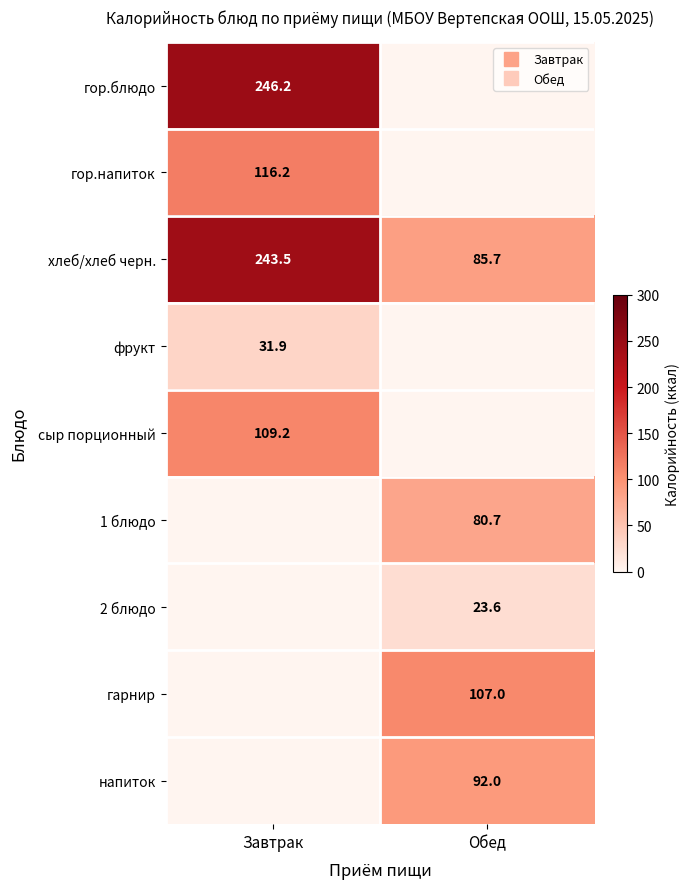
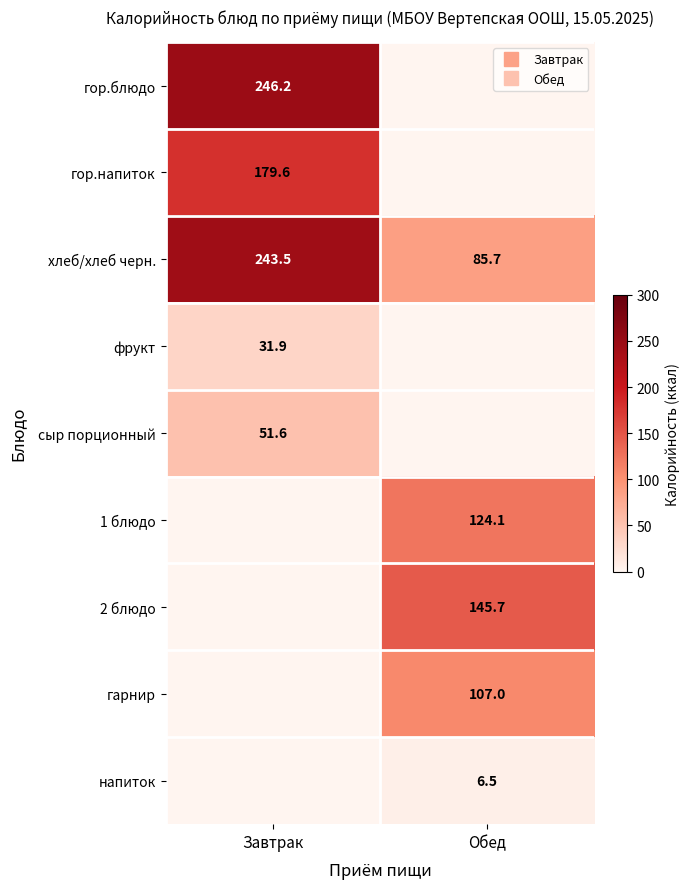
  {
    "гор.блюдо": {
      "Завтрак": 246.2
    },
    "гор.напиток": {
-     "Завтрак": 116.2
+     "Завтрак": 179.6
    },
    "хлеб/хлеб черн.": {
      "Завтрак": 243.5,
      "Обед": 85.7
    },
    "фрукт": {
      "Завтрак": 31.9
    },
    "сыр порционный": {
-     "Завтрак": 109.2
+     "Завтрак": 51.6
    },
    "1 блюдо": {
-     "Обед": 80.7
+     "Обед": 124.1
    },
    "2 блюдо": {
-     "Обед": 23.6
+     "Обед": 145.7
    },
    "гарнир": {
      "Обед": 107.0
    },
    "напиток": {
-     "Обед": 92.0
+     "Обед": 6.5
    }
  }
